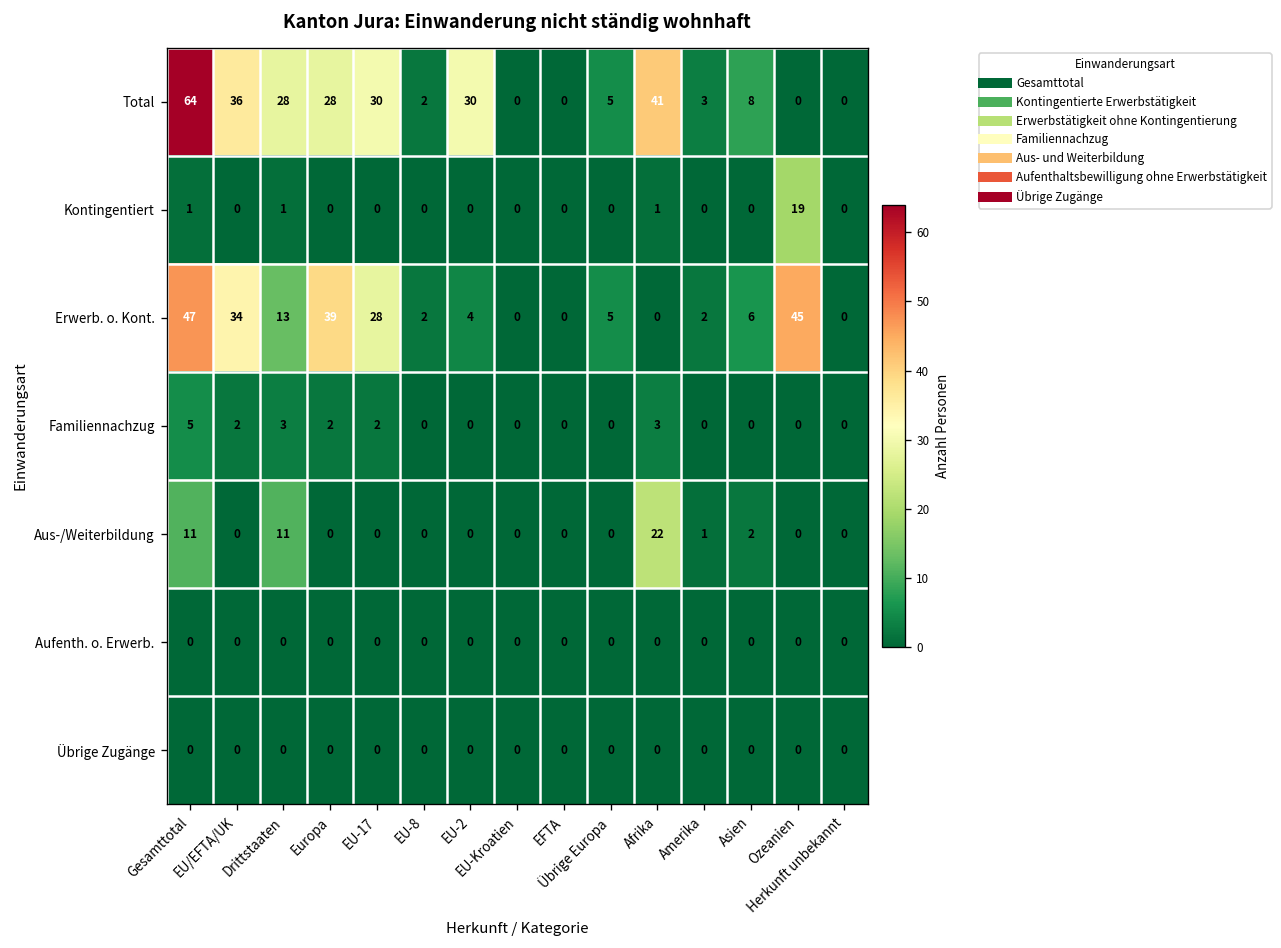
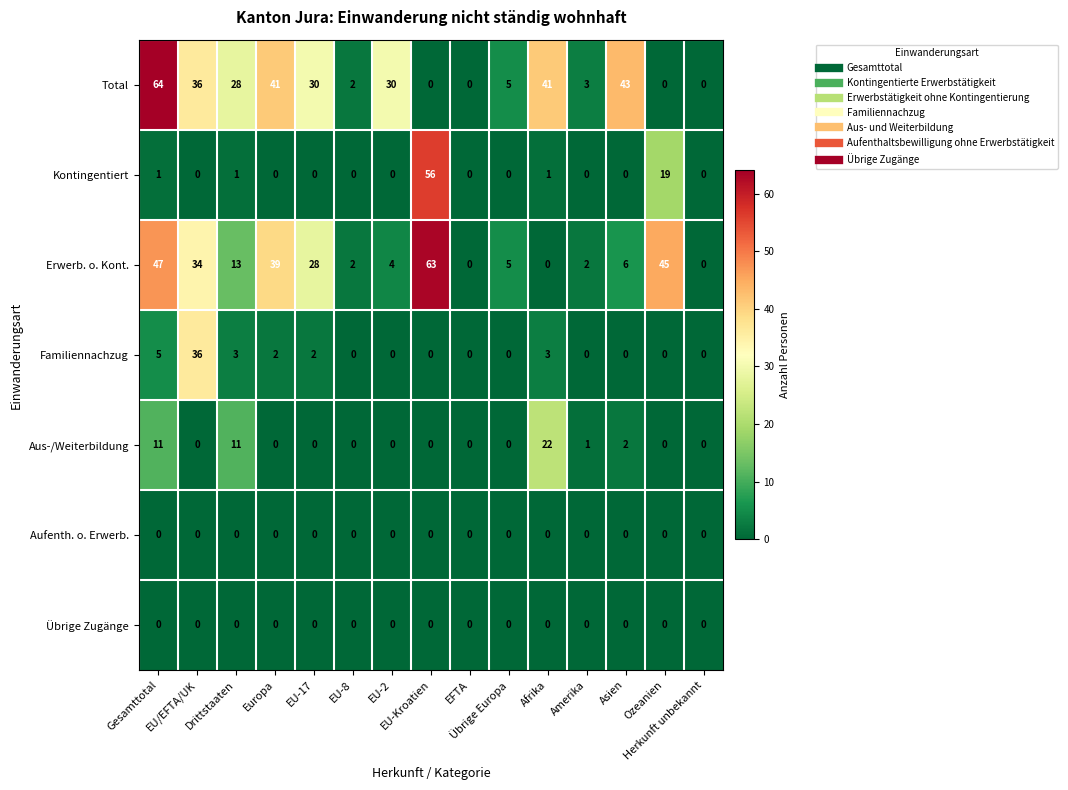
  {
    "Total": {
      "Gesamttotal": 64,
      "EU/EFTA/UK": 36,
      "Drittstaaten": 28,
-     "Europa": 28,
+     "Europa": 41,
      "EU-17": 30,
      "EU-8": 2,
      "EU-2": 30,
      "EU-Kroatien": 0,
      "EFTA": 0,
      "Übrige Europa": 5,
      "Afrika": 41,
      "Amerika": 3,
-     "Asien": 8,
+     "Asien": 43,
      "Ozeanien": 0,
      "Herkunft unbekannt": 0
    },
    "Kontingentiert": {
      "Gesamttotal": 1,
      "EU/EFTA/UK": 0,
      "Drittstaaten": 1,
      "Europa": 0,
      "EU-17": 0,
      "EU-8": 0,
      "EU-2": 0,
-     "EU-Kroatien": 0,
+     "EU-Kroatien": 56,
      "EFTA": 0,
      "Übrige Europa": 0,
      "Afrika": 1,
      "Amerika": 0,
      "Asien": 0,
      "Ozeanien": 19,
      "Herkunft unbekannt": 0
    },
    "Erwerb. o. Kont.": {
      "Gesamttotal": 47,
      "EU/EFTA/UK": 34,
      "Drittstaaten": 13,
      "Europa": 39,
      "EU-17": 28,
      "EU-8": 2,
      "EU-2": 4,
-     "EU-Kroatien": 0,
+     "EU-Kroatien": 63,
      "EFTA": 0,
      "Übrige Europa": 5,
      "Afrika": 0,
      "Amerika": 2,
      "Asien": 6,
      "Ozeanien": 45,
      "Herkunft unbekannt": 0
    },
    "Familiennachzug": {
      "Gesamttotal": 5,
-     "EU/EFTA/UK": 2,
+     "EU/EFTA/UK": 36,
      "Drittstaaten": 3,
      "Europa": 2,
      "EU-17": 2,
      "EU-8": 0,
      "EU-2": 0,
      "EU-Kroatien": 0,
      "EFTA": 0,
      "Übrige Europa": 0,
      "Afrika": 3,
      "Amerika": 0,
      "Asien": 0,
      "Ozeanien": 0,
      "Herkunft unbekannt": 0
    },
    "Aus-/Weiterbildung": {
      "Gesamttotal": 11,
      "EU/EFTA/UK": 0,
      "Drittstaaten": 11,
      "Europa": 0,
      "EU-17": 0,
      "EU-8": 0,
      "EU-2": 0,
      "EU-Kroatien": 0,
      "EFTA": 0,
      "Übrige Europa": 0,
      "Afrika": 22,
      "Amerika": 1,
      "Asien": 2,
      "Ozeanien": 0,
      "Herkunft unbekannt": 0
    },
    "Aufenth. o. Erwerb.": {
      "Gesamttotal": 0,
      "EU/EFTA/UK": 0,
      "Drittstaaten": 0,
      "Europa": 0,
      "EU-17": 0,
      "EU-8": 0,
      "EU-2": 0,
      "EU-Kroatien": 0,
      "EFTA": 0,
      "Übrige Europa": 0,
      "Afrika": 0,
      "Amerika": 0,
      "Asien": 0,
      "Ozeanien": 0,
      "Herkunft unbekannt": 0
    },
    "Übrige Zugänge": {
      "Gesamttotal": 0,
      "EU/EFTA/UK": 0,
      "Drittstaaten": 0,
      "Europa": 0,
      "EU-17": 0,
      "EU-8": 0,
      "EU-2": 0,
      "EU-Kroatien": 0,
      "EFTA": 0,
      "Übrige Europa": 0,
      "Afrika": 0,
      "Amerika": 0,
      "Asien": 0,
      "Ozeanien": 0,
      "Herkunft unbekannt": 0
    }
  }
